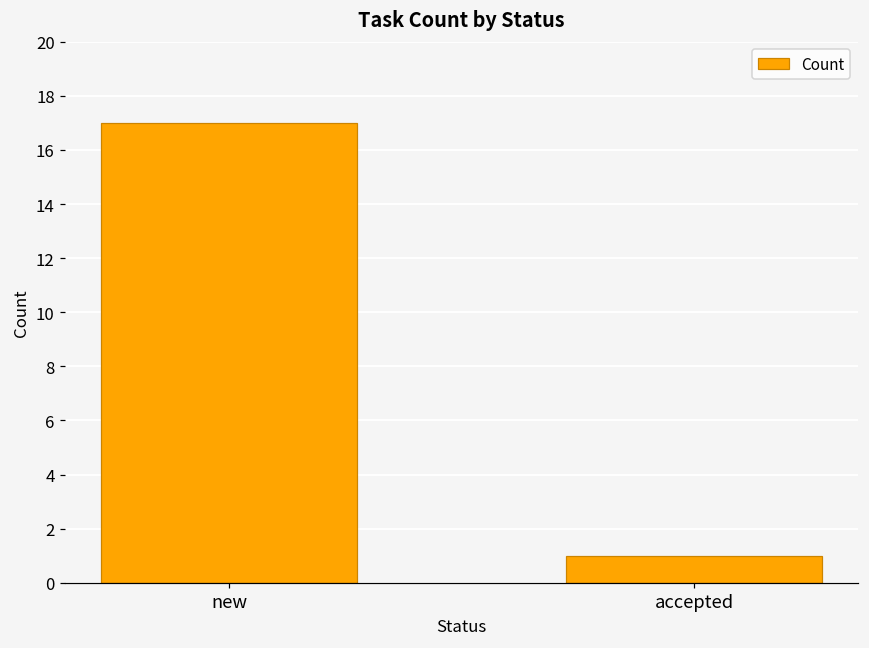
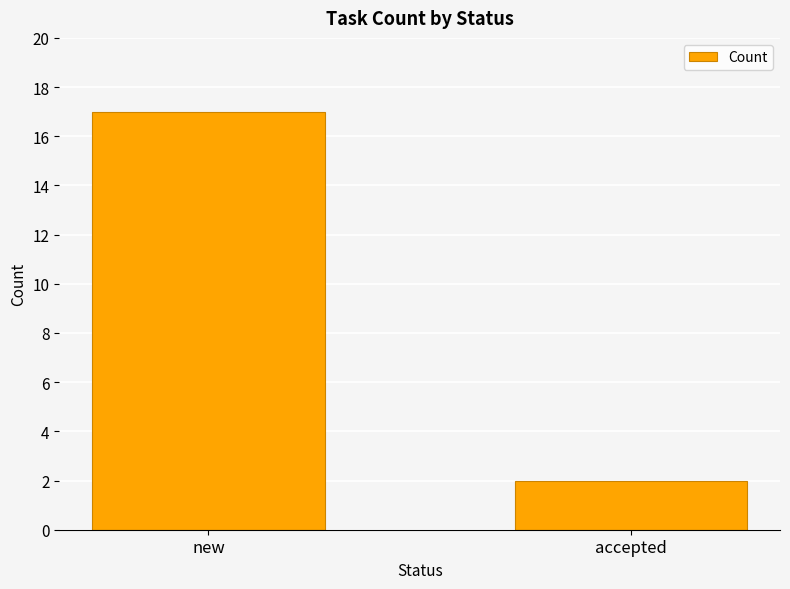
  {
    "new": 17,
-   "accepted": 1
+   "accepted": 2
  }
